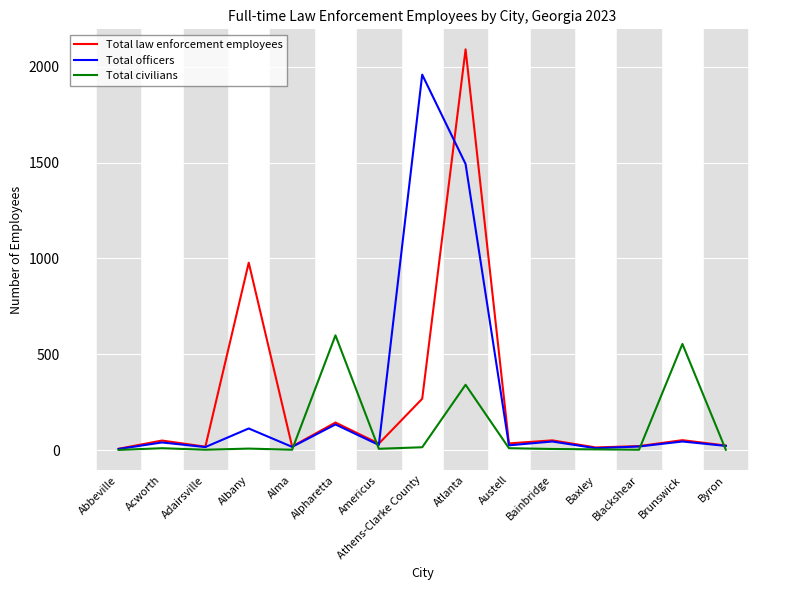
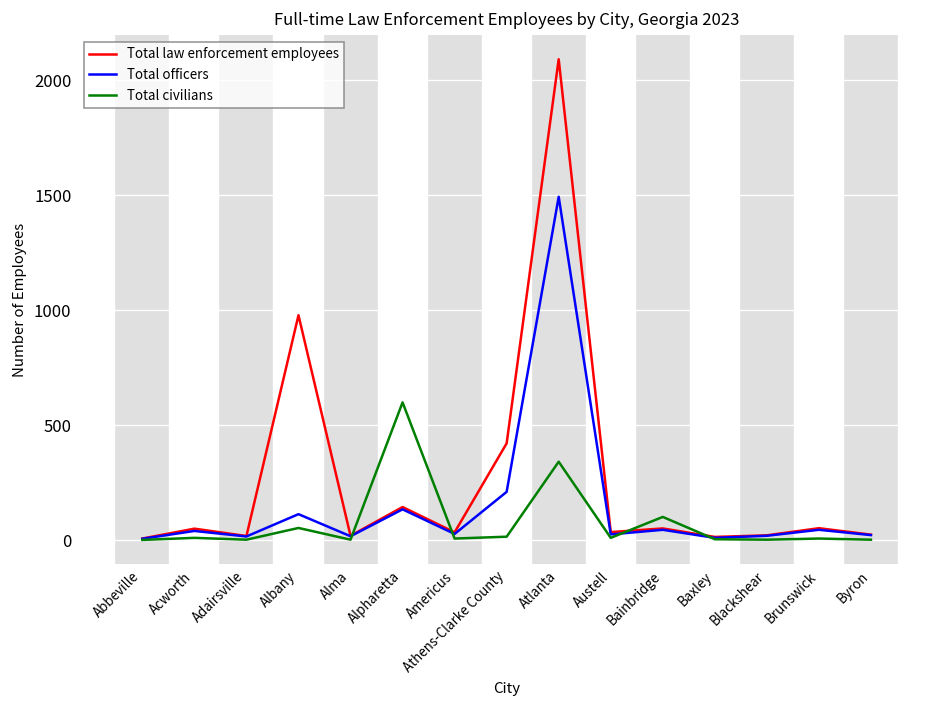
  {
    "Total law enforcement employees": {
      "Albany": 980,
-     "Athens-Clarke County": 270,
+     "Athens-Clarke County": 420,
      "Atlanta": 2090
    },
    "Total officers": {
      "Albany": 110,
-     "Athens-Clarke County": 1960,
+     "Athens-Clarke County": 210,
      "Atlanta": 1490
    },
    "Total civilians": {
      "Acworth": 10,
      "Adairsville": 0,
-     "Albany": 10,
+     "Albany": 50,
      "Alma": 0,
      "Alpharetta": 600,
      "Americus": 10,
      "Athens-Clarke County": 20,
      "Atlanta": 340,
      "Austell": 10,
-     "Bainbridge": 10,
+     "Bainbridge": 100,
      "Blackshear": 0,
-     "Brunswick": 550,
+     "Brunswick": 10,
      "Byron": 0
    }
  }
